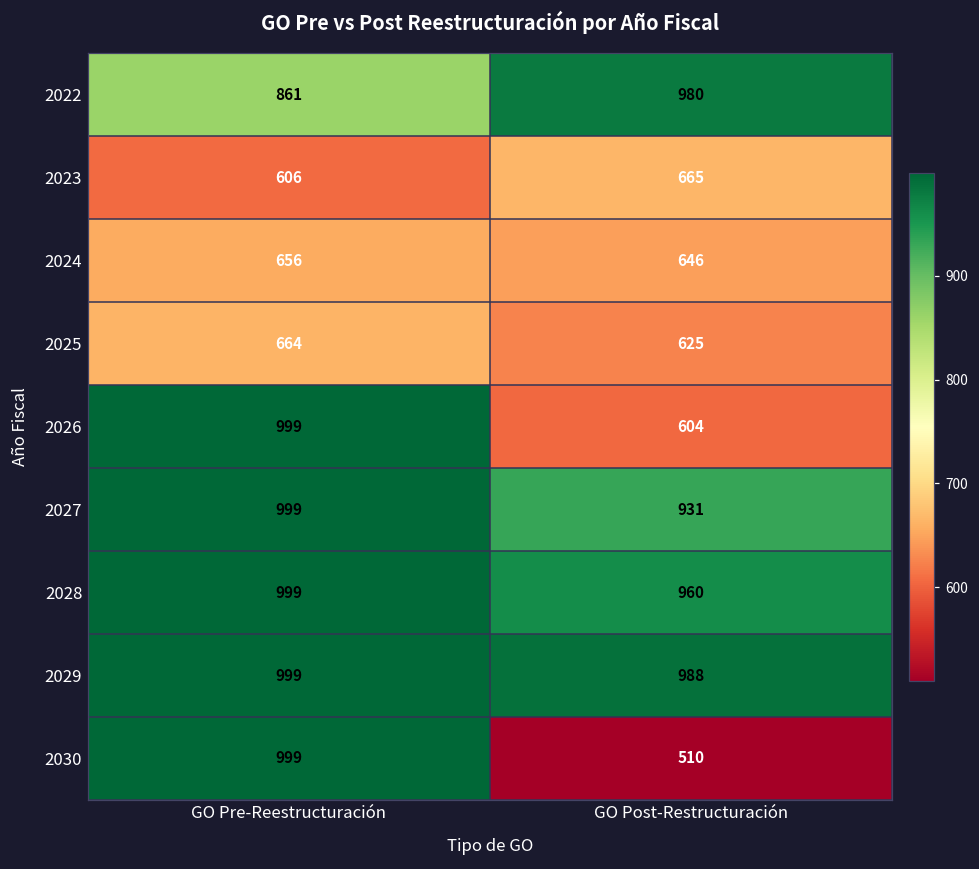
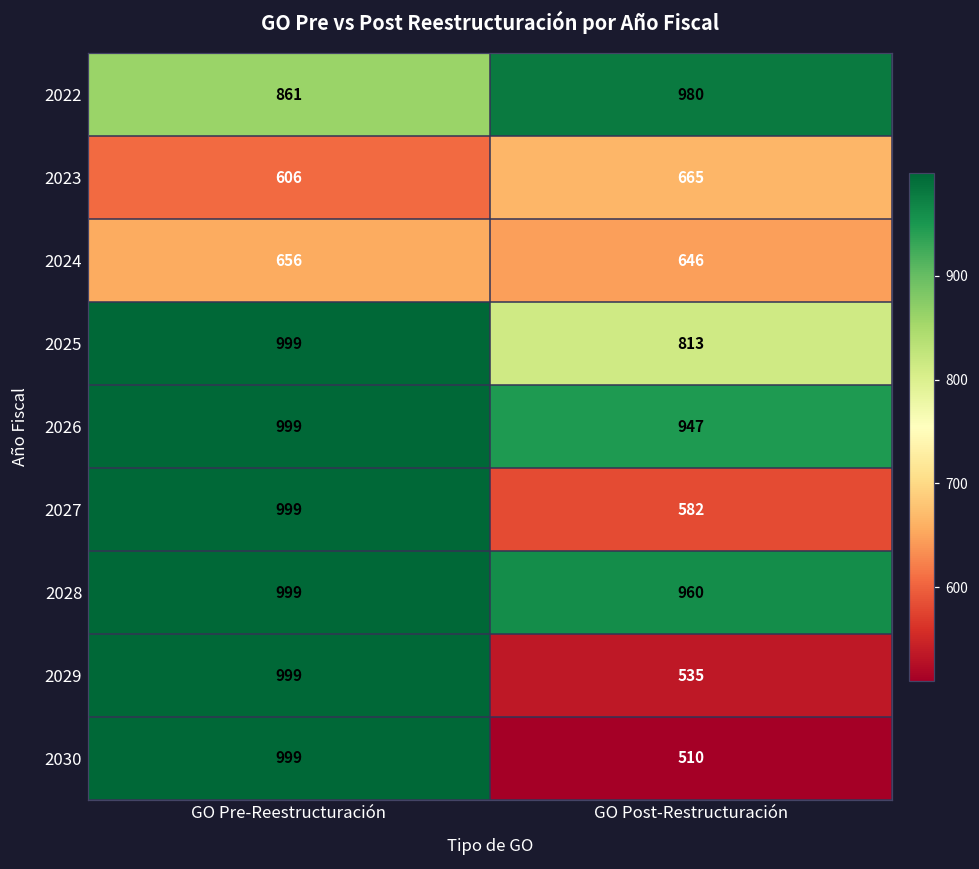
  {
    "2022": {
      "GO Pre-Reestructuración": 861,
      "GO Post-Restructuración": 980
    },
    "2023": {
      "GO Pre-Reestructuración": 606,
      "GO Post-Restructuración": 665
    },
    "2024": {
      "GO Pre-Reestructuración": 656,
      "GO Post-Restructuración": 646
    },
    "2025": {
-     "GO Pre-Reestructuración": 664,
-     "GO Post-Restructuración": 625
+     "GO Pre-Reestructuración": 999,
+     "GO Post-Restructuración": 813
    },
    "2026": {
      "GO Pre-Reestructuración": 999,
-     "GO Post-Restructuración": 604
+     "GO Post-Restructuración": 947
    },
    "2027": {
      "GO Pre-Reestructuración": 999,
-     "GO Post-Restructuración": 931
+     "GO Post-Restructuración": 582
    },
    "2028": {
      "GO Pre-Reestructuración": 999,
      "GO Post-Restructuración": 960
    },
    "2029": {
      "GO Pre-Reestructuración": 999,
-     "GO Post-Restructuración": 988
+     "GO Post-Restructuración": 535
    },
    "2030": {
      "GO Pre-Reestructuración": 999,
      "GO Post-Restructuración": 510
    }
  }
